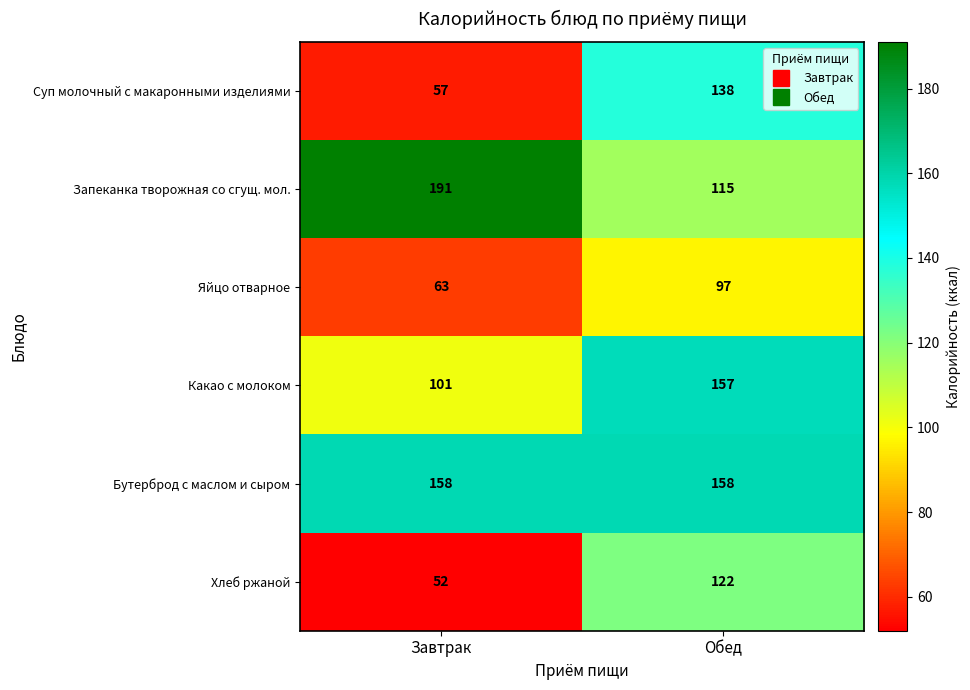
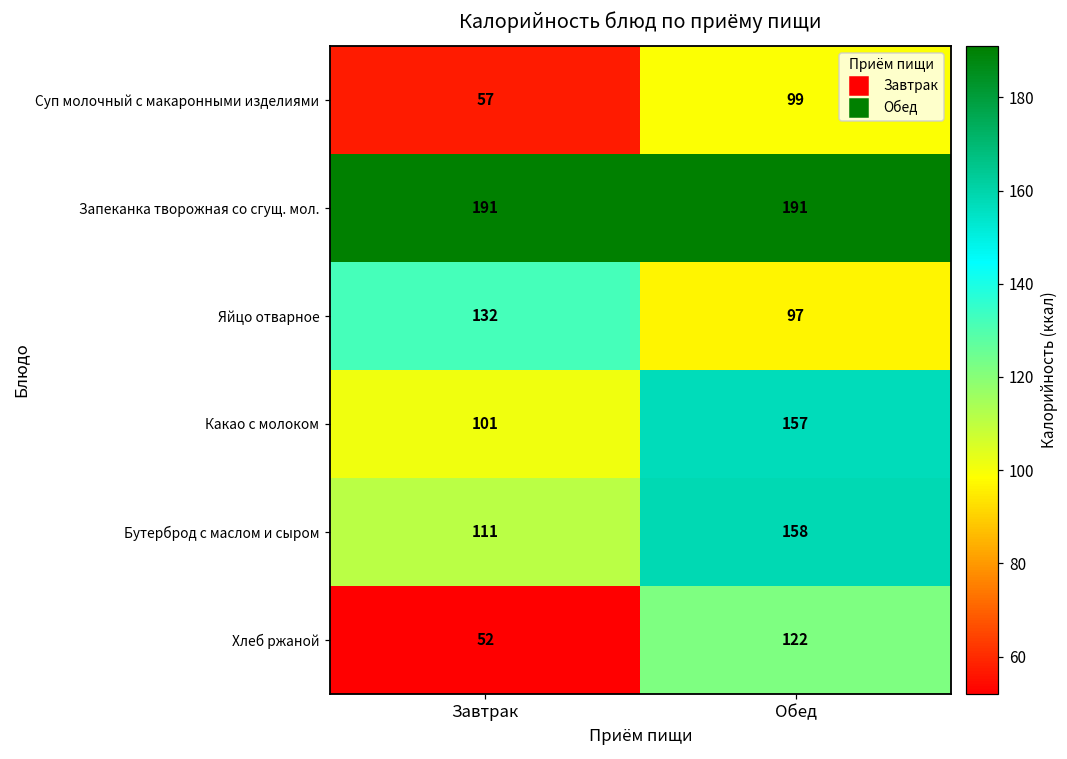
  {
    "Суп молочный с макаронными изделиями": {
      "Завтрак": 57,
-     "Обед": 138
+     "Обед": 99
    },
    "Запеканка творожная со сгущ. мол.": {
      "Завтрак": 191,
-     "Обед": 115
+     "Обед": 191
    },
    "Яйцо отварное": {
-     "Завтрак": 63,
+     "Завтрак": 132,
      "Обед": 97
    },
    "Какао с молоком": {
      "Завтрак": 101,
      "Обед": 157
    },
    "Бутерброд с маслом и сыром": {
-     "Завтрак": 158,
+     "Завтрак": 111,
      "Обед": 158
    },
    "Хлеб ржаной": {
      "Завтрак": 52,
      "Обед": 122
    }
  }
